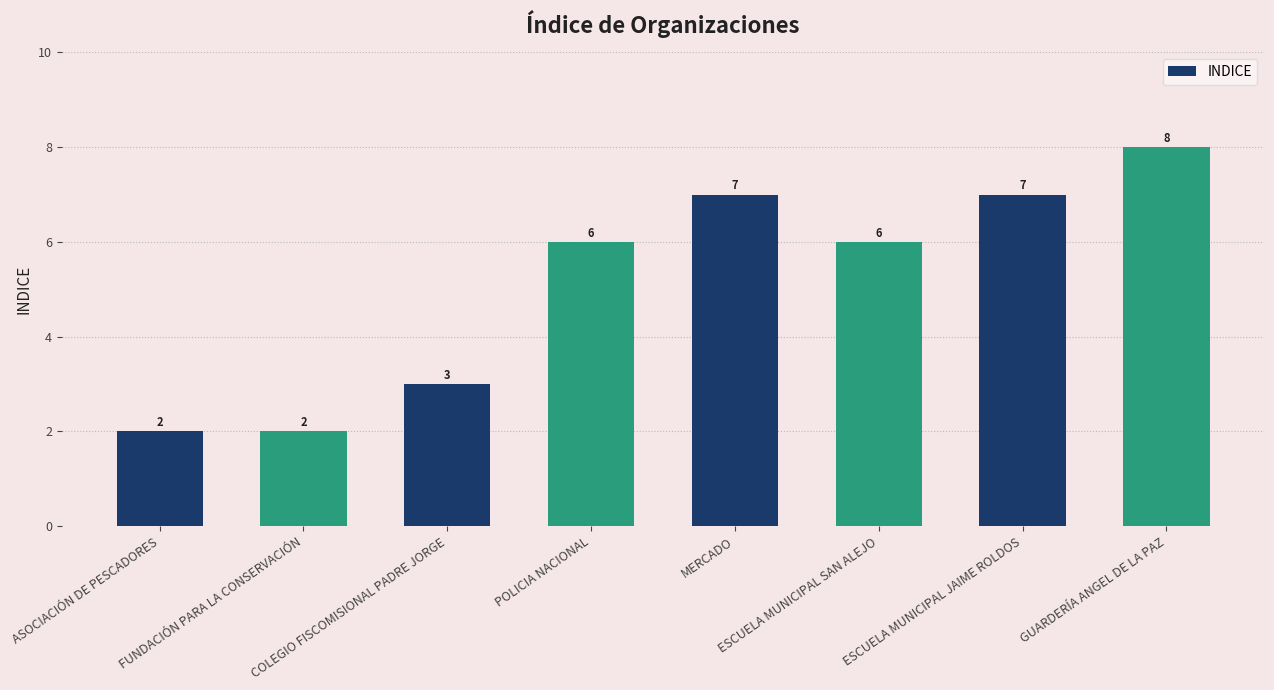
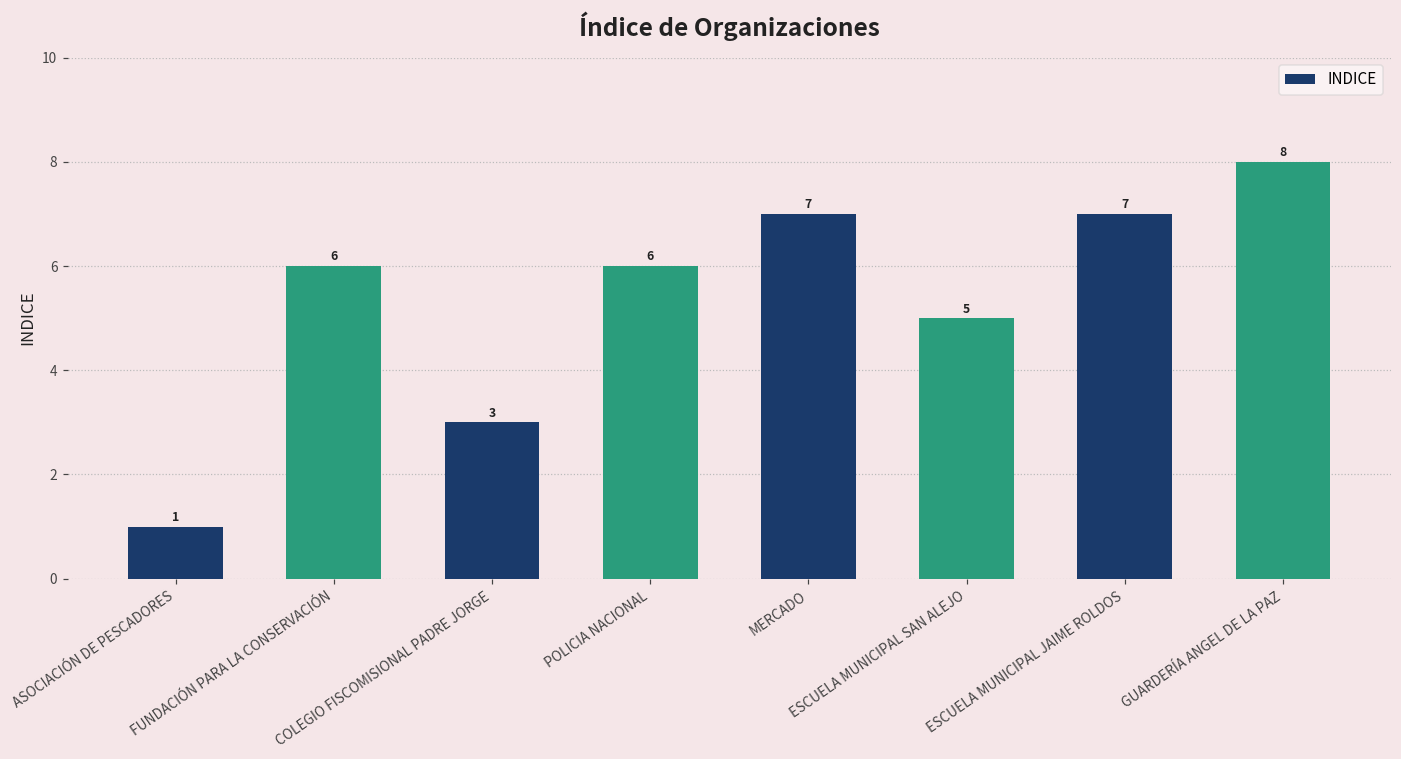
  {
-   "ASOCIACIÓN DE PESCADORES": 2,
-   "FUNDACIÓN PARA LA CONSERVACIÓN": 2,
+   "ASOCIACIÓN DE PESCADORES": 1,
+   "FUNDACIÓN PARA LA CONSERVACIÓN": 6,
    "COLEGIO FISCOMISIONAL PADRE JORGE": 3,
    "POLICIA NACIONAL": 6,
    "MERCADO": 7,
-   "ESCUELA MUNICIPAL SAN ALEJO": 6,
+   "ESCUELA MUNICIPAL SAN ALEJO": 5,
    "ESCUELA MUNICIPAL JAIME ROLDOS": 7,
    "GUARDERÍA ANGEL DE LA PAZ": 8
  }
